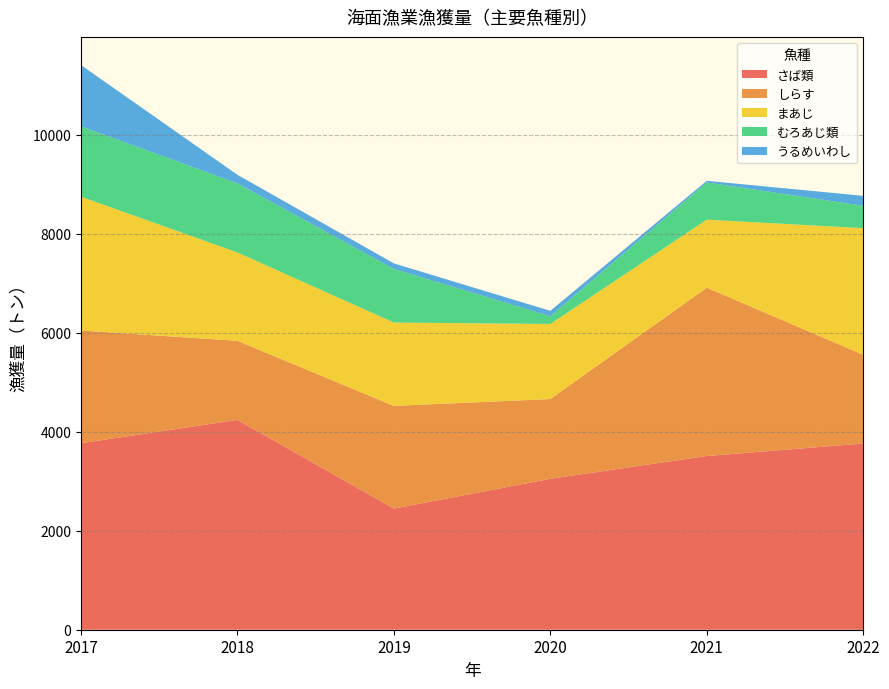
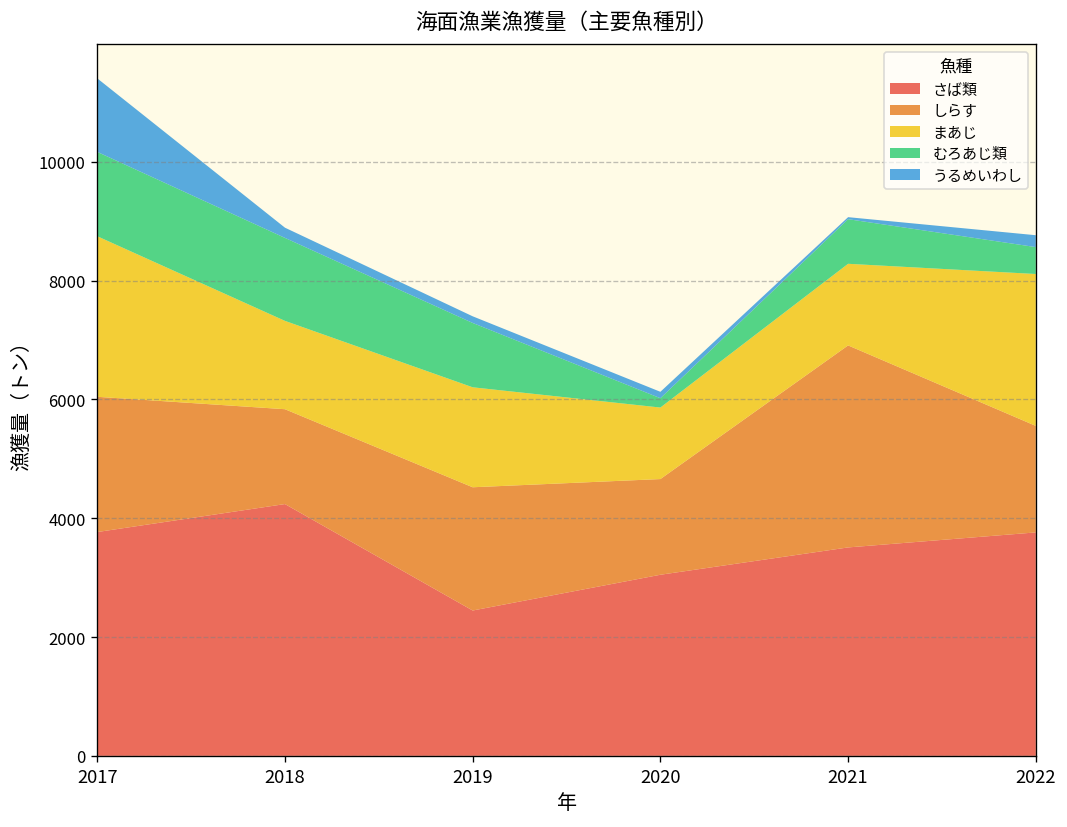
  {
    "まあじ": {
      "2017": 2700,
-     "2018": 1800,
+     "2018": 1500,
      "2019": 1700,
-     "2020": 1500,
+     "2020": 1200,
      "2021": 1400,
      "2022": 2600
    },
    "むろあじ類": {
      "2017": 1400,
      "2018": 1400,
      "2019": 1100,
      "2020": 200,
      "2022": 500
    },
    "うるめいわし": {
      "2017": 1200,
      "2018": 200,
      "2019": 100,
      "2020": 100,
      "2022": 200
    }
  }
